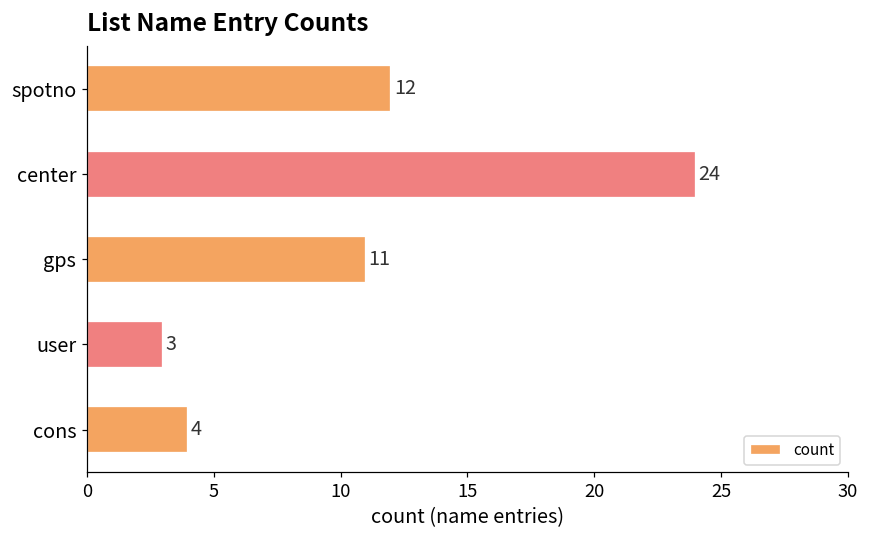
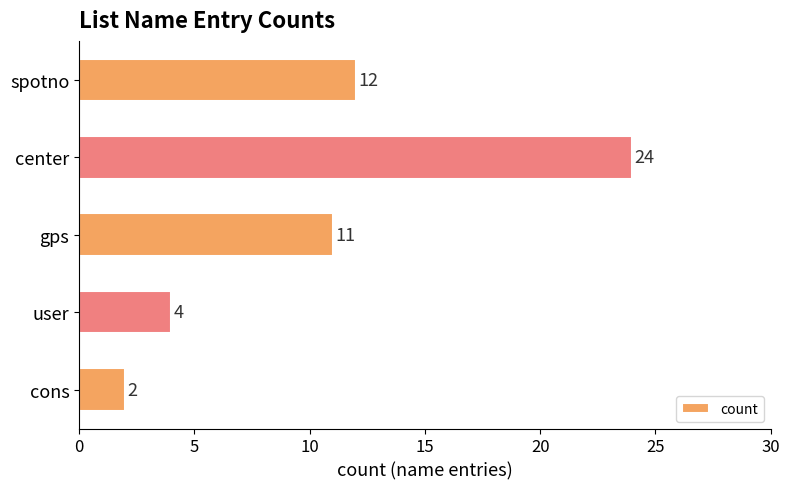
  {
    "spotno": 12,
    "center": 24,
    "gps": 11,
-   "user": 3,
-   "cons": 4
+   "user": 4,
+   "cons": 2
  }
